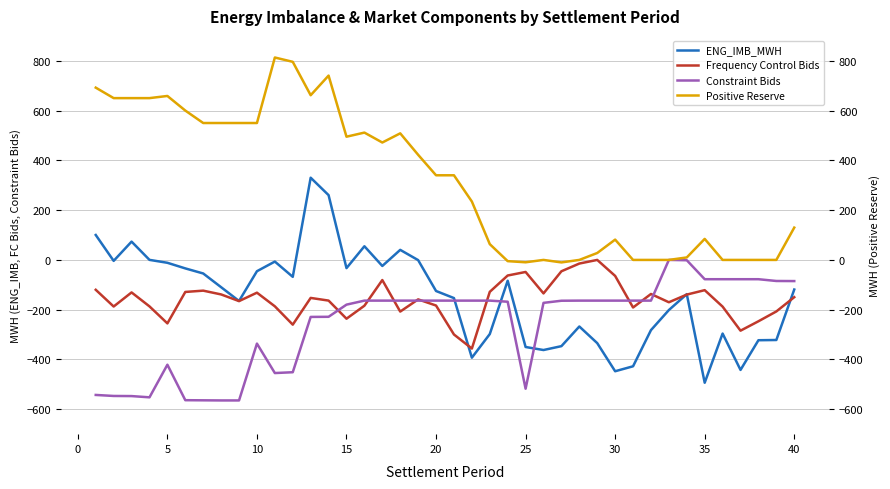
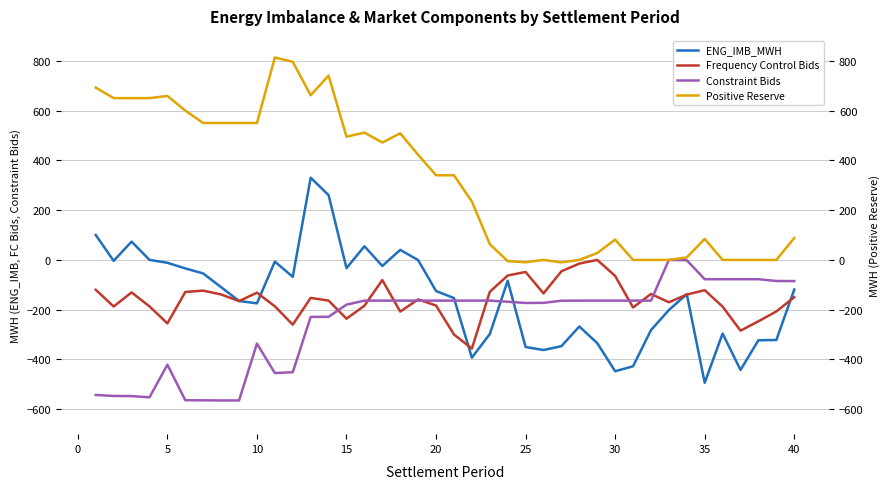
  {
    "ENG_IMB_MWH": {
      "5": -10,
-     "10": -50,
+     "10": -170,
      "15": -30,
      "20": -120,
      "25": -350,
      "30": -450,
      "35": -490,
      "40": -120
    },
    "Frequency Control Bids": {
      "5": -250,
      "10": -130,
      "15": -240,
      "20": -180,
      "25": -50,
      "30": -60,
      "35": -120,
      "40": -150
    },
    "Constraint Bids": {
      "5": -420,
      "10": -340,
      "15": -180,
      "20": -160,
-     "25": -520,
+     "25": -170,
      "30": -160,
      "35": -80,
      "40": -90
    },
    "Positive Reserve": {
      "5": 660,
      "10": 550,
      "15": 490,
      "20": 340,
      "25": -10,
      "30": 80,
      "35": 80,
-     "40": 130
+     "40": 90
    }
  }
